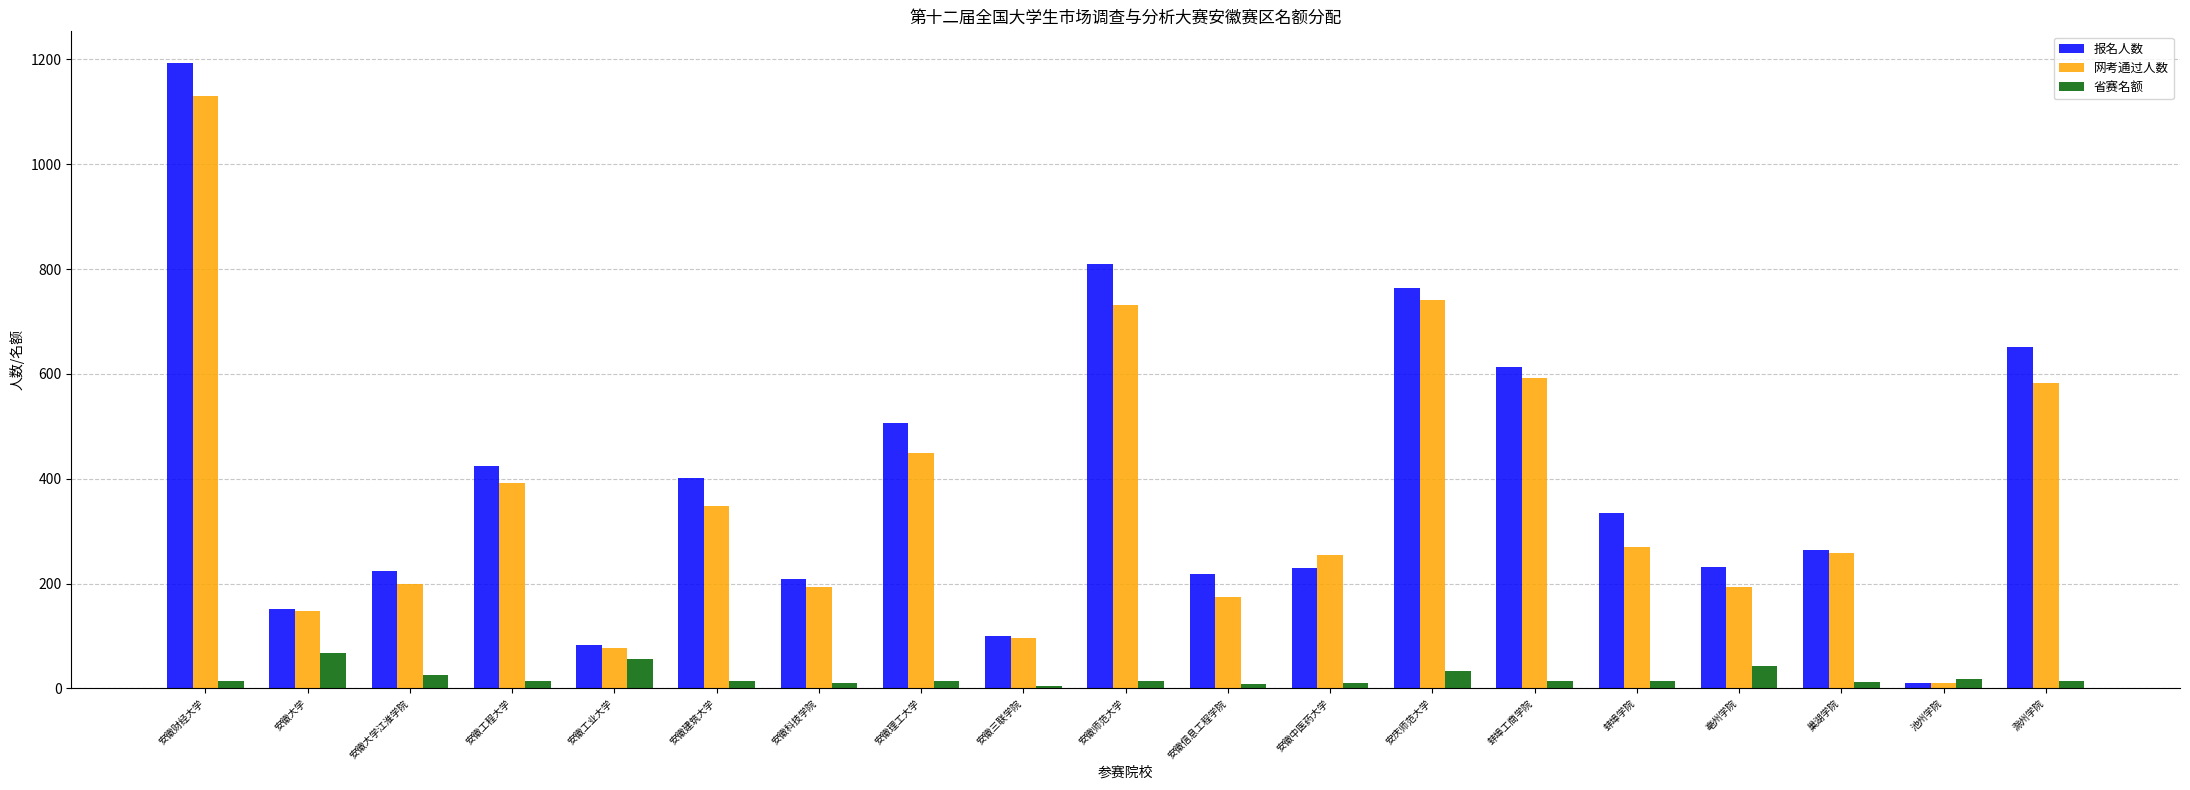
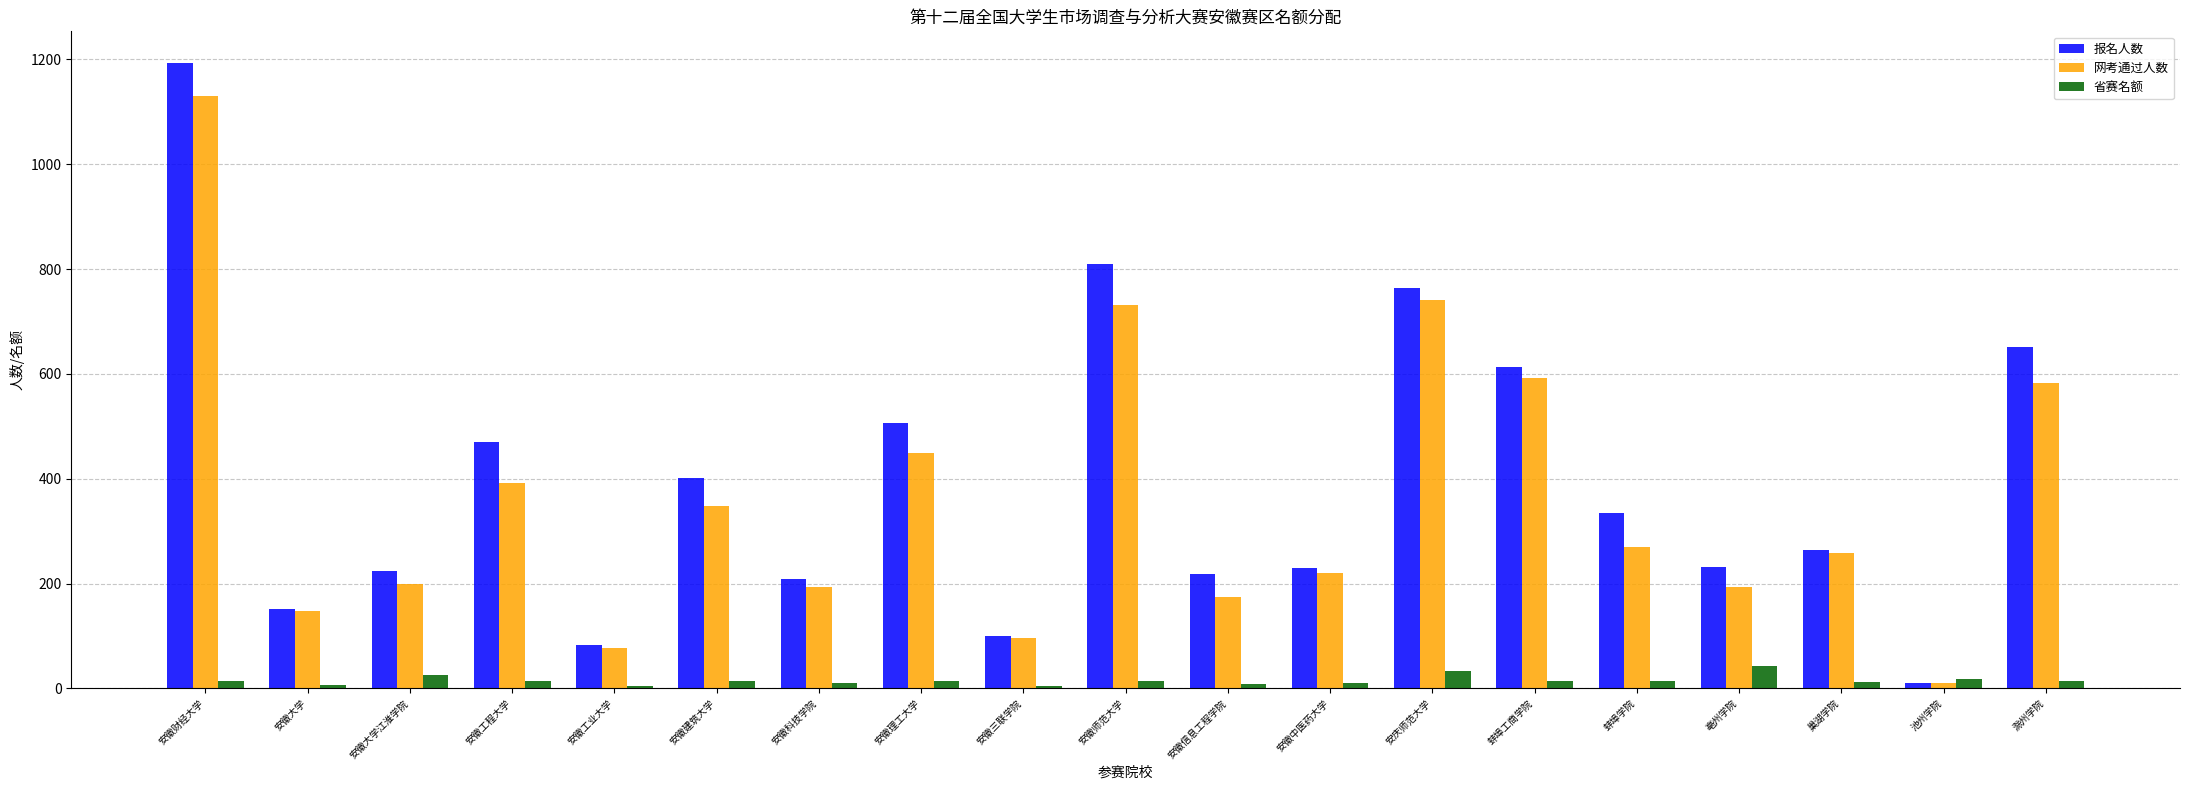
  {
    "报名人数": {
      "安徽财经大学": 1190,
      "安徽大学": 150,
      "安徽大学江淮学院": 220,
-     "安徽工程大学": 430,
+     "安徽工程大学": 470,
      "安徽工业大学": 80,
      "安徽建筑大学": 400,
      "安徽科技学院": 210,
      "安徽理工大学": 510,
      "安徽三联学院": 100,
      "安徽师范大学": 810,
      "安徽信息工程学院": 220,
      "安徽中医药大学": 230,
      "安庆师范大学": 760,
      "蚌埠工商学院": 610,
      "蚌埠学院": 340,
      "亳州学院": 230,
      "巢湖学院": 270,
      "池州学院": 10,
      "滁州学院": 650
    },
    "网考通过人数": {
      "安徽财经大学": 1130,
      "安徽大学": 150,
      "安徽大学江淮学院": 200,
      "安徽工程大学": 390,
      "安徽工业大学": 80,
      "安徽建筑大学": 350,
      "安徽科技学院": 190,
      "安徽理工大学": 450,
      "安徽三联学院": 100,
      "安徽师范大学": 730,
      "安徽信息工程学院": 170,
-     "安徽中医药大学": 250,
+     "安徽中医药大学": 220,
      "安庆师范大学": 740,
      "蚌埠工商学院": 590,
      "蚌埠学院": 270,
      "亳州学院": 190,
      "巢湖学院": 260,
      "池州学院": 10,
      "滁州学院": 580
    },
    "省赛名额": {
      "安徽财经大学": 20,
-     "安徽大学": 70,
+     "安徽大学": 10,
      "安徽大学江淮学院": 30,
      "安徽工程大学": 20,
-     "安徽工业大学": 60,
+     "安徽工业大学": 0,
      "安徽建筑大学": 20,
      "安徽科技学院": 10,
      "安徽理工大学": 20,
      "安徽三联学院": 10,
      "安徽师范大学": 20,
      "安徽信息工程学院": 10,
      "安徽中医药大学": 10,
      "安庆师范大学": 30,
      "蚌埠工商学院": 20,
      "蚌埠学院": 10,
      "亳州学院": 40,
      "巢湖学院": 10,
      "池州学院": 20,
      "滁州学院": 20
    }
  }
